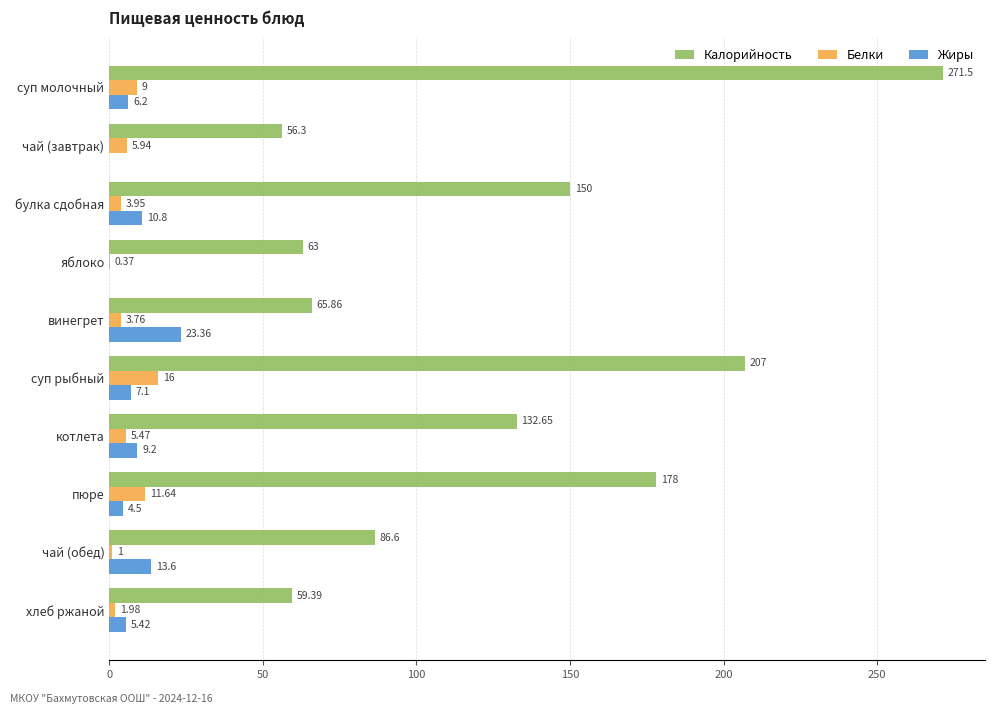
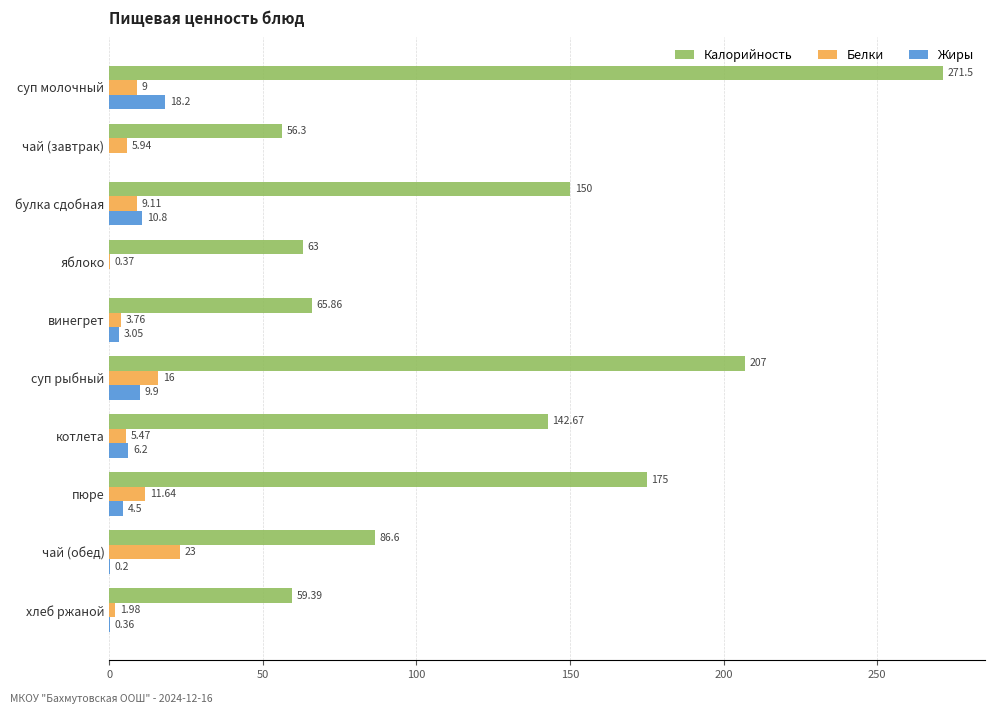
  {
    "Калорийность": {
      "суп молочный": 271.5,
      "чай (завтрак)": 56.3,
      "булка сдобная": 150,
      "яблоко": 63,
      "винегрет": 65.86,
      "суп рыбный": 207,
-     "котлета": 132.65,
-     "пюре": 178,
+     "котлета": 142.67,
+     "пюре": 175,
      "чай (обед)": 86.6,
      "хлеб ржаной": 59.39
    },
    "Белки": {
      "суп молочный": 9,
      "чай (завтрак)": 5.94,
-     "булка сдобная": 3.95,
+     "булка сдобная": 9.11,
      "яблоко": 0.37,
      "винегрет": 3.76,
      "суп рыбный": 16,
      "котлета": 5.47,
      "пюре": 11.64,
-     "чай (обед)": 1,
+     "чай (обед)": 23,
      "хлеб ржаной": 1.98
    },
    "Жиры": {
-     "суп молочный": 6.2,
+     "суп молочный": 18.2,
      "булка сдобная": 10.8,
-     "винегрет": 23.36,
-     "суп рыбный": 7.1,
-     "котлета": 9.2,
+     "винегрет": 3.05,
+     "суп рыбный": 9.9,
+     "котлета": 6.2,
      "пюре": 4.5,
-     "чай (обед)": 13.6,
-     "хлеб ржаной": 5.42
+     "чай (обед)": 0.2,
+     "хлеб ржаной": 0.36
    }
  }
